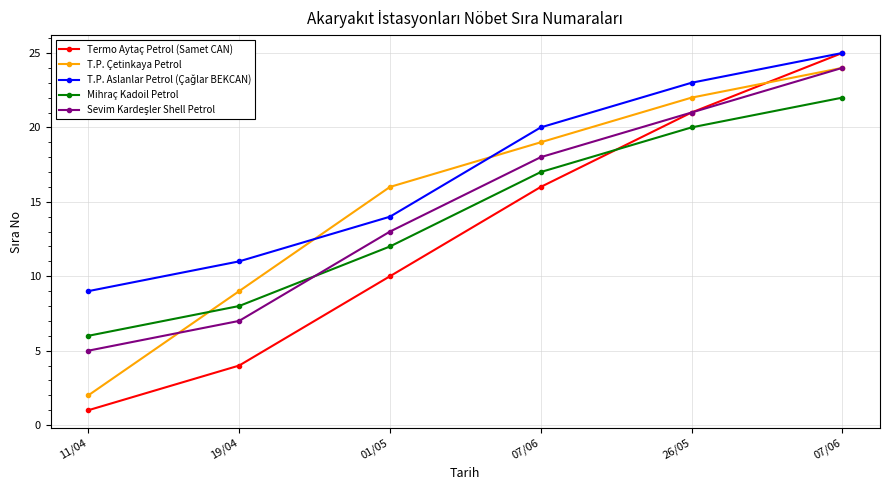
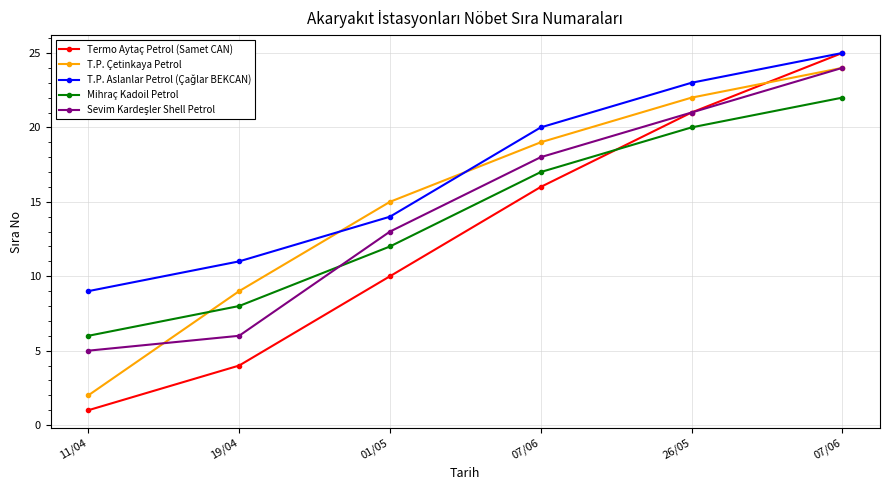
  {
    "Termo Aytaç Petrol (Samet CAN)": {
      "11/04": 1,
      "19/04": 4,
      "01/05": 10
    },
    "T.P. Çetinkaya Petrol": {
      "11/04": 2,
      "19/04": 9,
-     "01/05": 16,
+     "01/05": 15,
      "26/05": 22
    },
    "T.P. Aslanlar Petrol (Çağlar BEKCAN)": {
      "11/04": 9,
      "19/04": 11,
      "01/05": 14,
      "26/05": 23
    },
    "Mihraç Kadoil Petrol": {
      "11/04": 6,
      "19/04": 8,
      "01/05": 12,
      "26/05": 20
    },
    "Sevim Kardeşler Shell Petrol": {
      "11/04": 5,
-     "19/04": 7,
+     "19/04": 6,
      "01/05": 13
    }
  }
